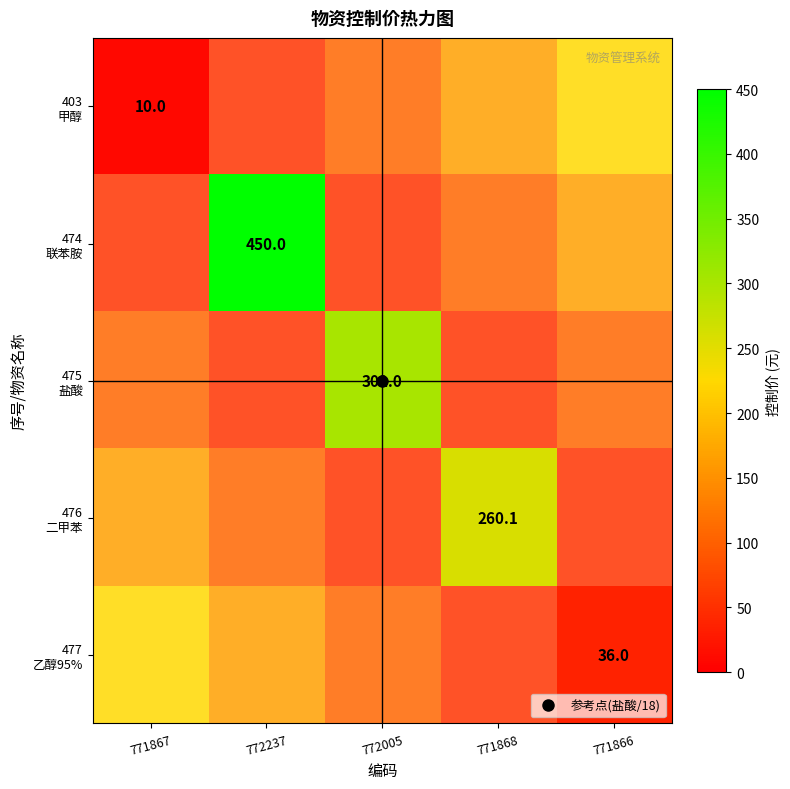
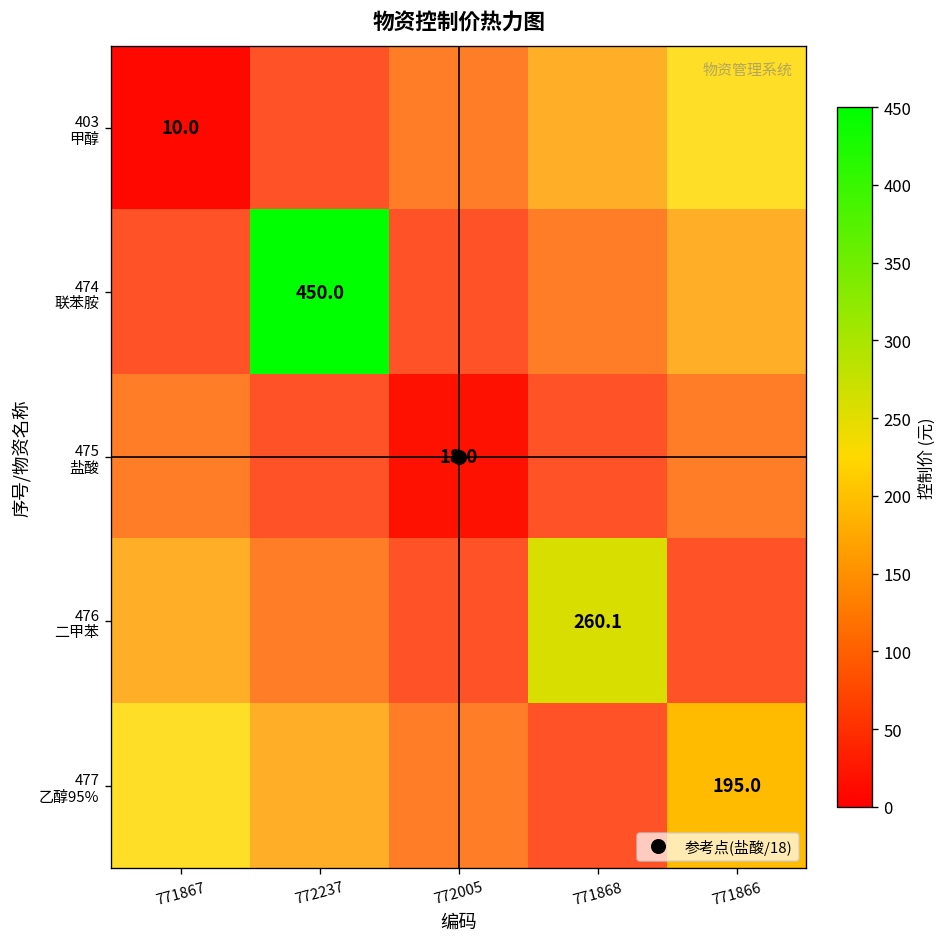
  {
    "403 甲醇": {
      "771867": 10.0
    },
    "474 联苯胺": {
      "772237": 450.0
    },
    "475 盐酸": {
-     "772005": 302.0
+     "772005": 18.0
    },
    "476 二甲苯": {
      "771868": 260.1
    },
    "477 乙醇95%": {
-     "771866": 36.0
+     "771866": 195.0
    }
  }
